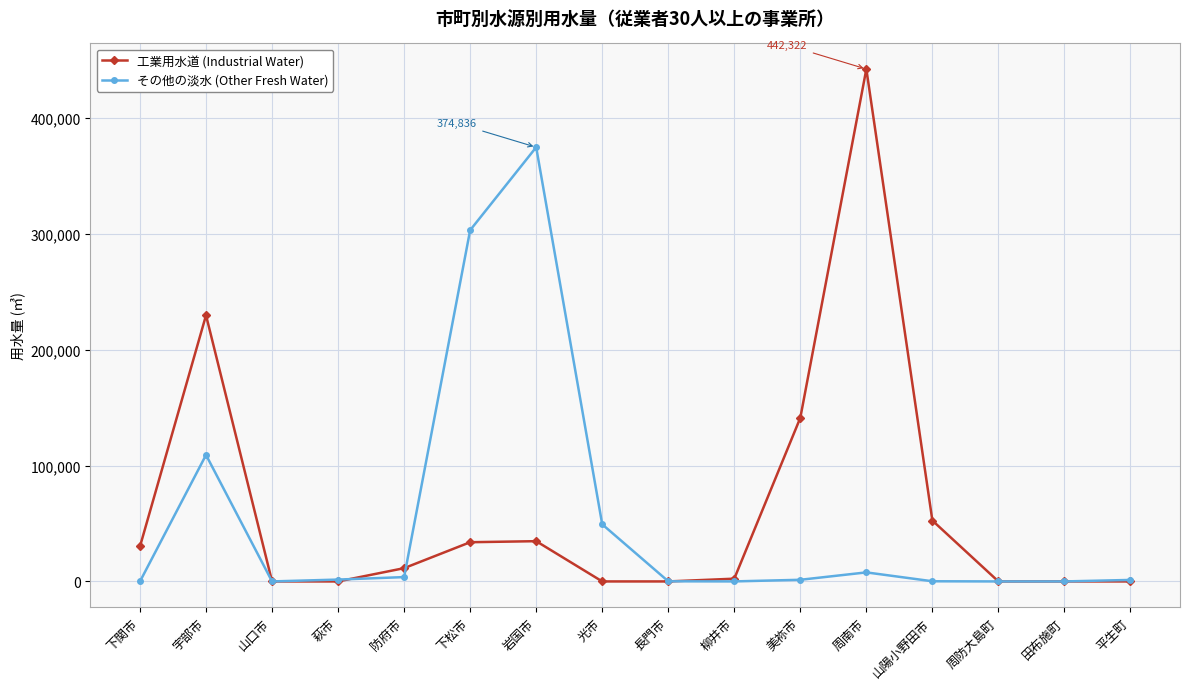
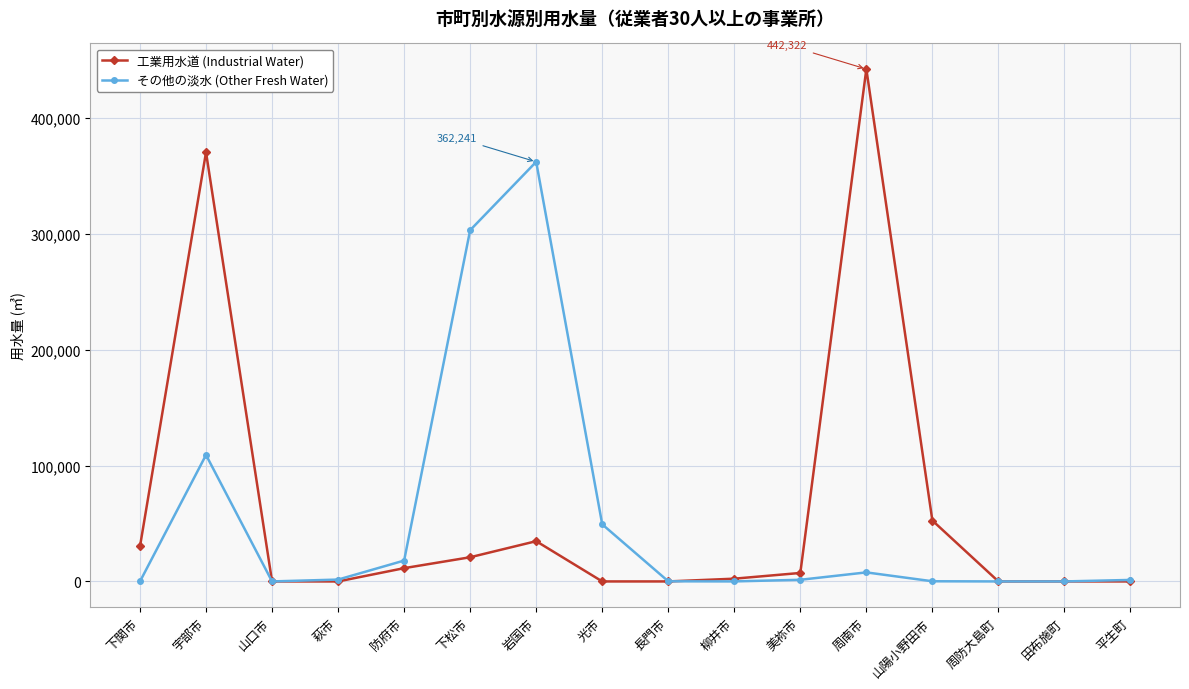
  {
    "工業用水道 (Industrial Water)": {
      "下関市": "30,000",
-     "宇部市": "230,000",
+     "宇部市": "371,000",
      "防府市": "11,000",
-     "下松市": "34,000",
+     "下松市": "21,000",
      "岩国市": "35,000",
      "光市": "0",
      "柳井市": "2,000",
-     "美祢市": "141,000",
+     "美祢市": "7,000",
      "山陽小野田市": "53,000"
    },
    "その他の淡水 (Other Fresh Water)": {
-     "防府市": "4,000",
-     "岩国市": "374,836"
+     "防府市": "18,000",
+     "岩国市": "362,241"
    }
  }
